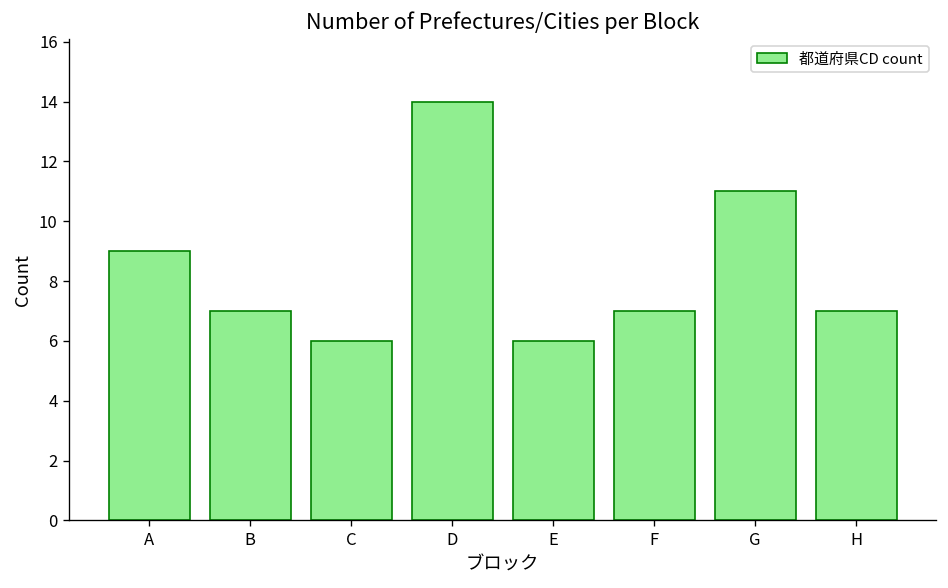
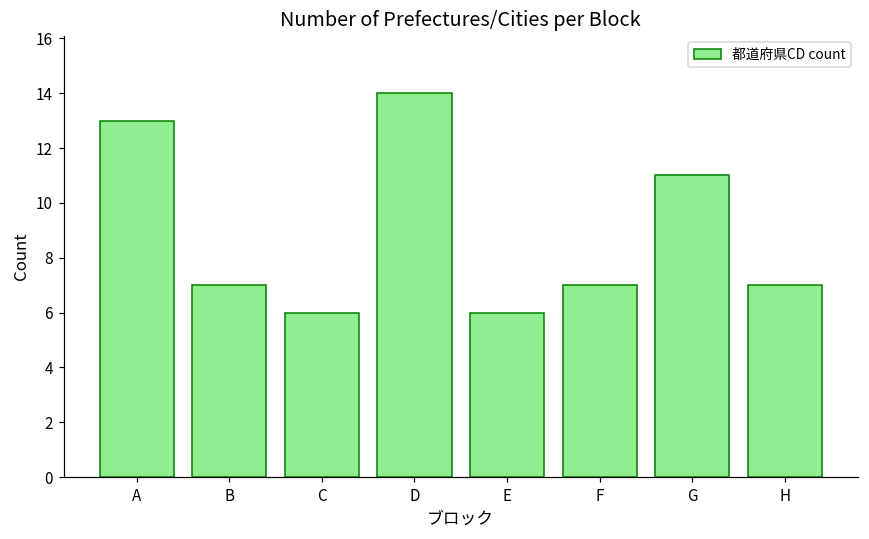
  {
-   "A": 9,
+   "A": 13,
    "B": 7,
    "C": 6,
    "D": 14,
    "E": 6,
    "F": 7,
    "G": 11,
    "H": 7
  }
